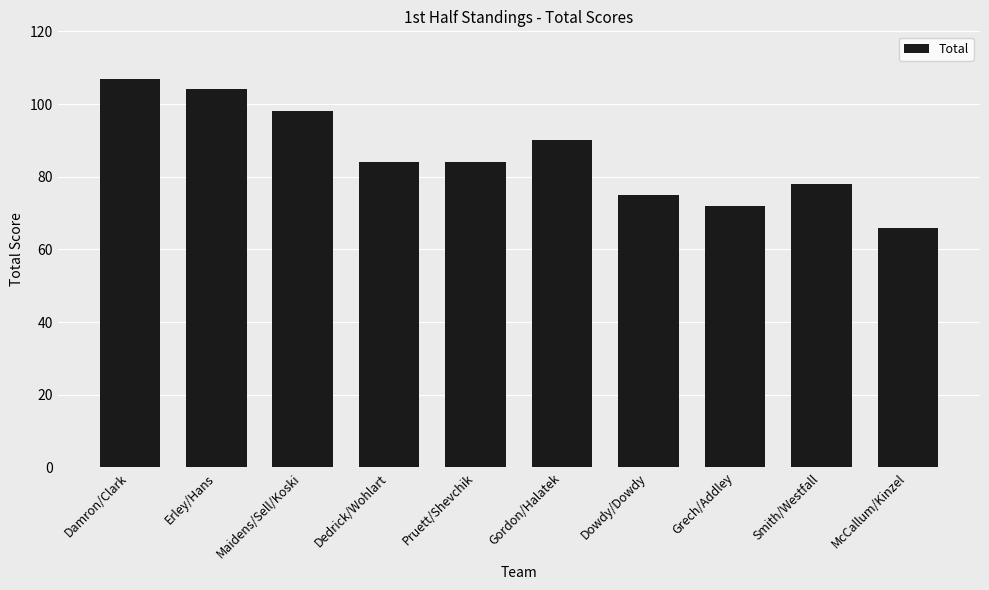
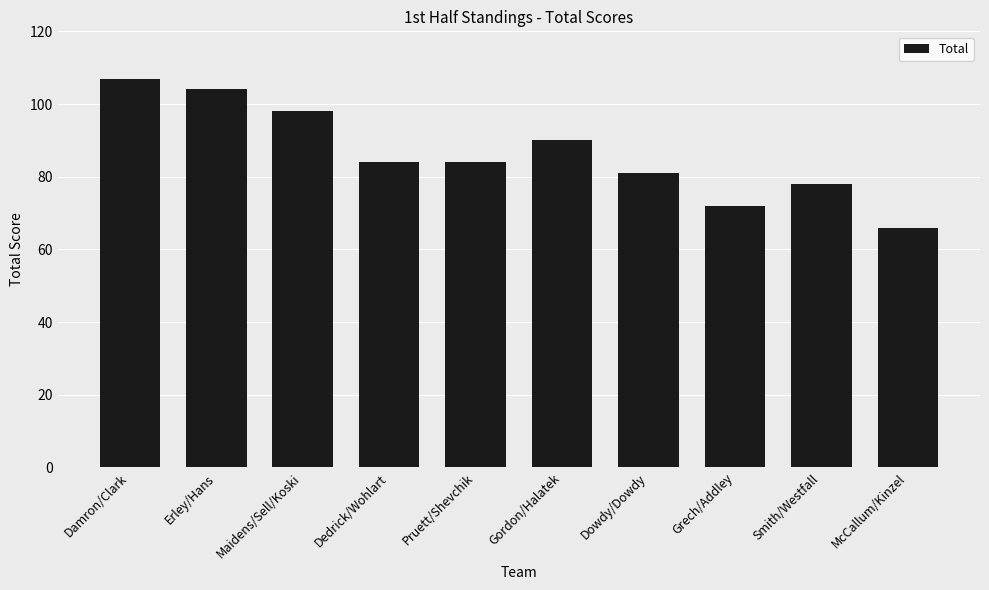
  {
    "Damron/Clark": 107,
    "Erley/Hans": 104,
    "Maidens/Sell/Koski": 98,
    "Dedrick/Wohlart": 84,
    "Pruett/Shevchik": 84,
    "Gordon/Halatek": 90,
-   "Dowdy/Dowdy": 75,
+   "Dowdy/Dowdy": 81,
    "Grech/Addley": 72,
    "Smith/Westfall": 78,
    "McCallum/Kinzel": 66
  }
